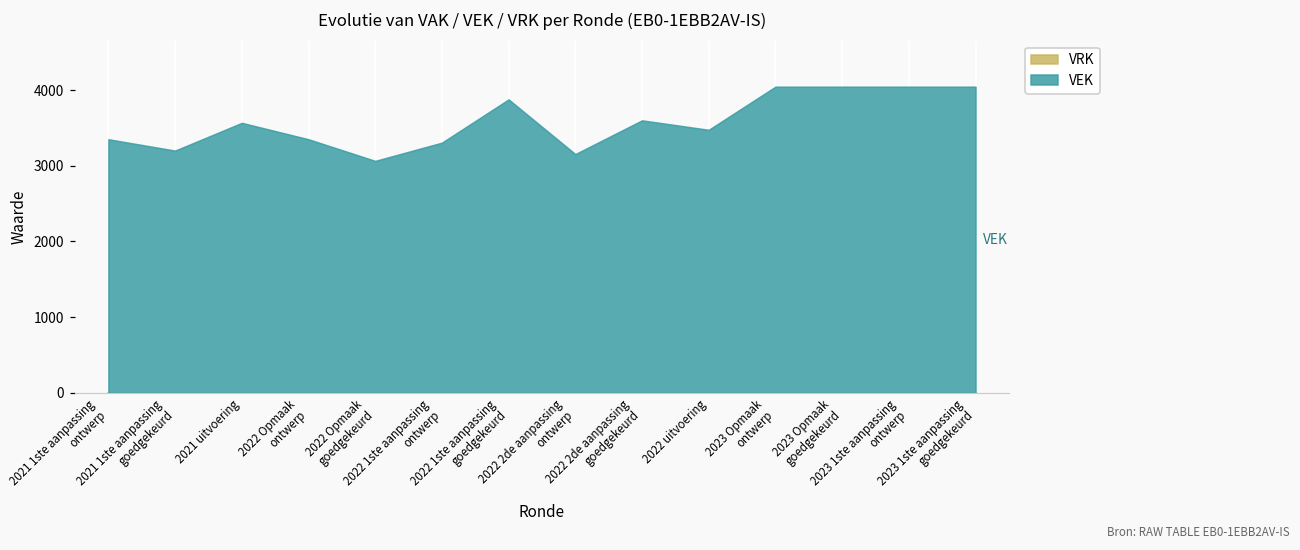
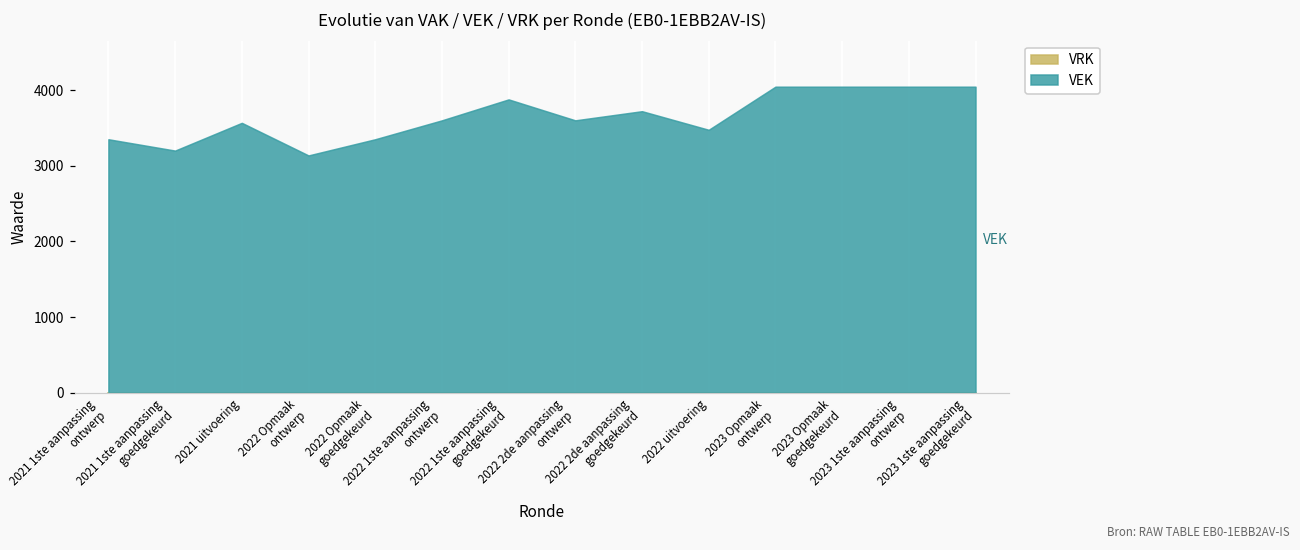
  {
    "VRK": {
      "2021 1ste aanpassing ontwerp": 0,
      "2021 1ste aanpassing goedgekeurd": 0,
      "2021 uitvoering": 0,
      "2022 Opmaak ontwerp": 0,
      "2022 Opmaak goedgekeurd": 0,
      "2022 1ste aanpassing ontwerp": 0,
      "2022 1ste aanpassing goedgekeurd": 0,
      "2022 2de aanpassing ontwerp": 0,
      "2022 2de aanpassing goedgekeurd": 0,
      "2022 uitvoering": 0,
      "2023 Opmaak ontwerp": 0,
      "2023 Opmaak goedgekeurd": 0,
      "2023 1ste aanpassing ontwerp": 0,
      "2023 1ste aanpassing goedgekeurd": 0
    },
    "VEK": {
      "2021 1ste aanpassing ontwerp": 3400,
      "2021 1ste aanpassing goedgekeurd": 3200,
      "2021 uitvoering": 3600,
-     "2022 Opmaak ontwerp": 3400,
-     "2022 Opmaak goedgekeurd": 3100,
-     "2022 1ste aanpassing ontwerp": 3300,
+     "2022 Opmaak ontwerp": 3100,
+     "2022 Opmaak goedgekeurd": 3400,
+     "2022 1ste aanpassing ontwerp": 3600,
      "2022 1ste aanpassing goedgekeurd": 3900,
-     "2022 2de aanpassing ontwerp": 3200,
-     "2022 2de aanpassing goedgekeurd": 3600,
+     "2022 2de aanpassing ontwerp": 3600,
+     "2022 2de aanpassing goedgekeurd": 3700,
      "2022 uitvoering": 3500,
      "2023 Opmaak ontwerp": 4000,
      "2023 Opmaak goedgekeurd": 4000,
      "2023 1ste aanpassing ontwerp": 4000,
      "2023 1ste aanpassing goedgekeurd": 4000
    }
  }
